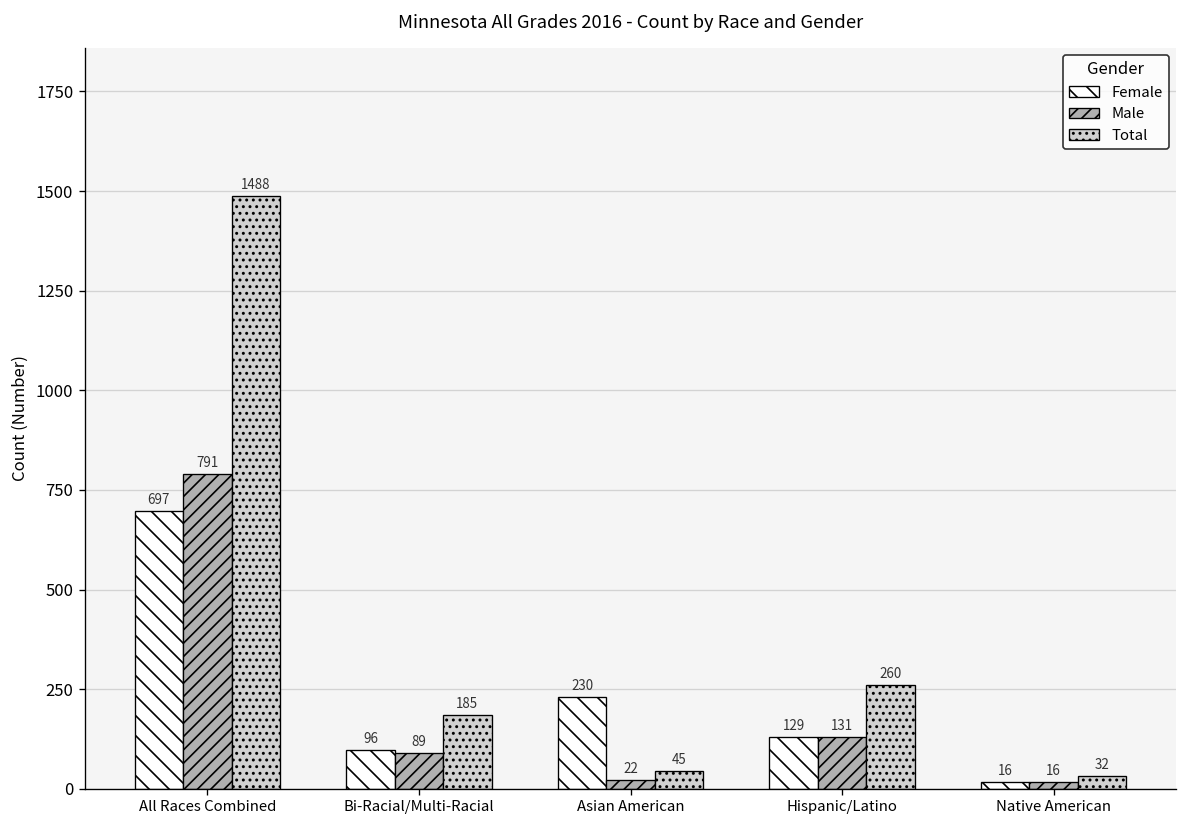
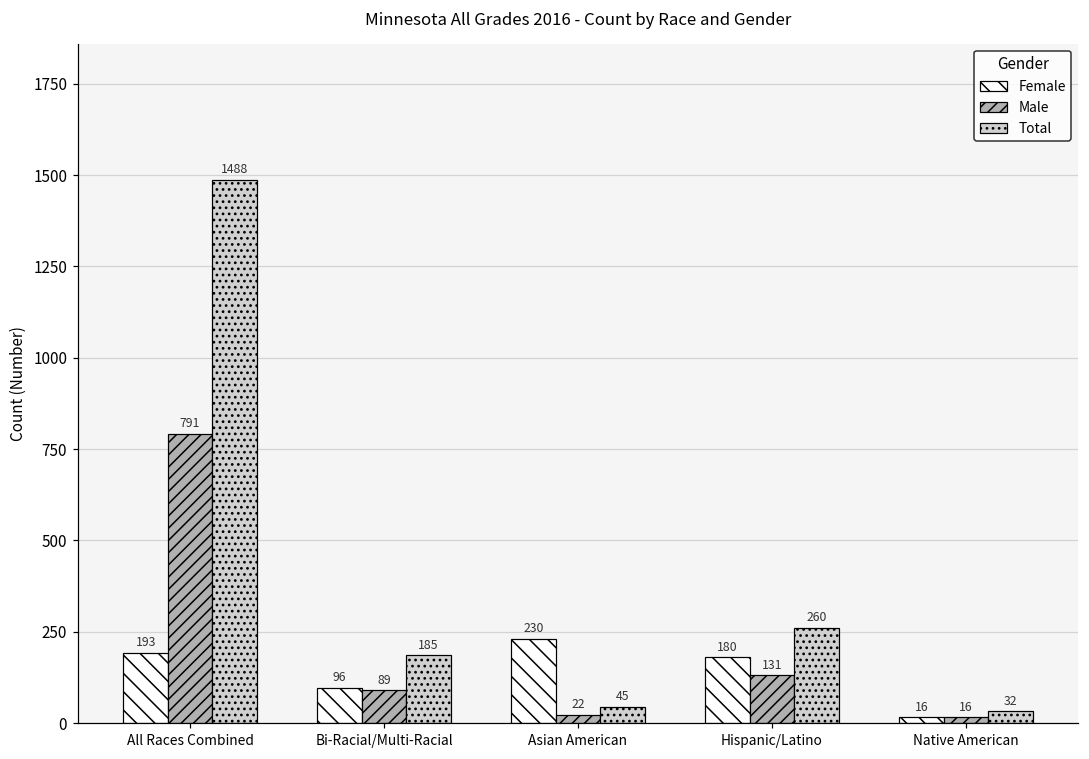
  {
    "Female": {
-     "All Races Combined": 697,
+     "All Races Combined": 193,
      "Bi-Racial/Multi-Racial": 96,
      "Asian American": 230,
-     "Hispanic/Latino": 129,
+     "Hispanic/Latino": 180,
      "Native American": 16
    }
  }
